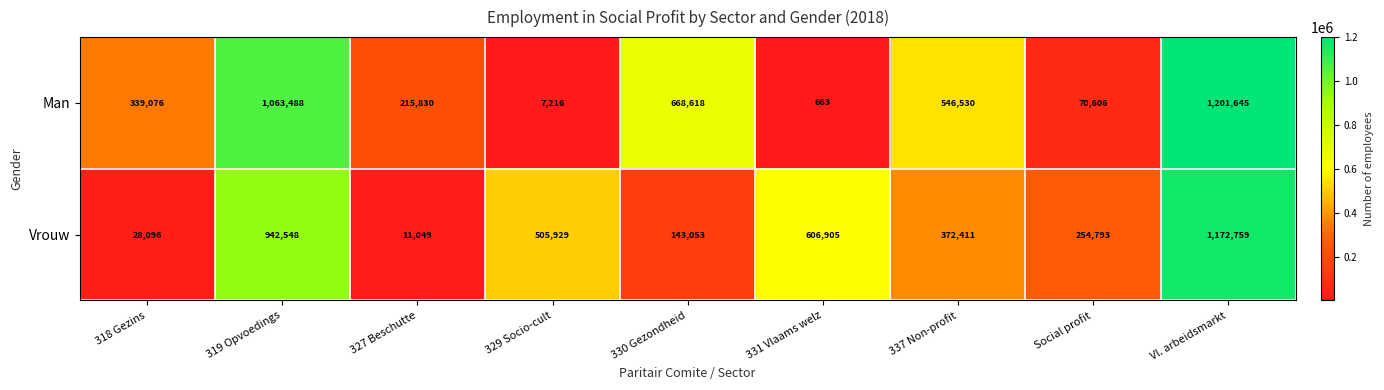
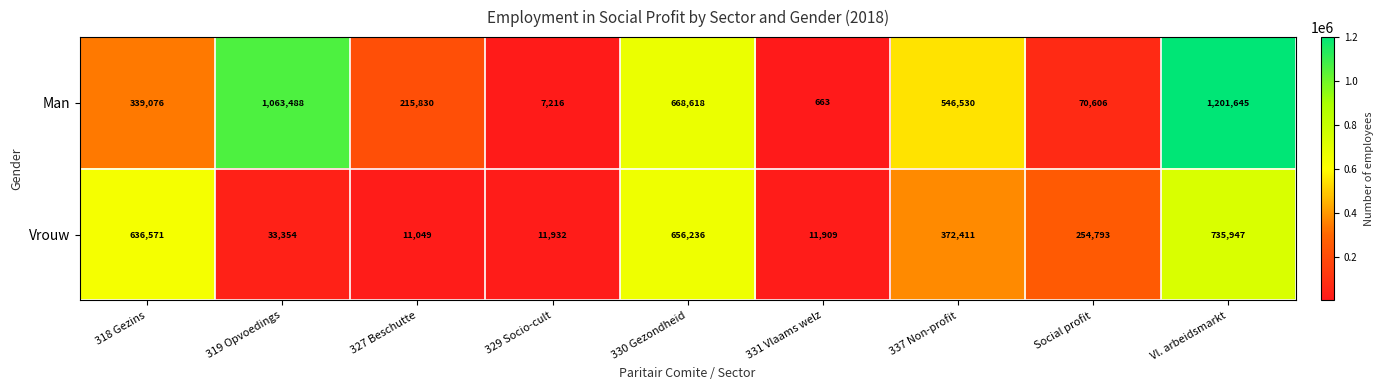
  {
    "Man": {
      "318 Gezins": "339,076",
      "319 Opvoedings": "1,063,488",
      "327 Beschutte": "215,830",
      "329 Socio-cult": "7,216",
      "330 Gezondheid": "668,618",
      "331 Vlaams welz": "663",
      "337 Non-profit": "546,530",
      "Social profit": "70,606",
      "Vl. arbeidsmarkt": "1,201,645"
    },
    "Vrouw": {
-     "318 Gezins": "28,096",
-     "319 Opvoedings": "942,548",
+     "318 Gezins": "636,571",
+     "319 Opvoedings": "33,354",
      "327 Beschutte": "11,049",
-     "329 Socio-cult": "505,929",
-     "330 Gezondheid": "143,053",
-     "331 Vlaams welz": "606,905",
+     "329 Socio-cult": "11,932",
+     "330 Gezondheid": "656,236",
+     "331 Vlaams welz": "11,909",
      "337 Non-profit": "372,411",
      "Social profit": "254,793",
-     "Vl. arbeidsmarkt": "1,172,759"
+     "Vl. arbeidsmarkt": "735,947"
    }
  }
